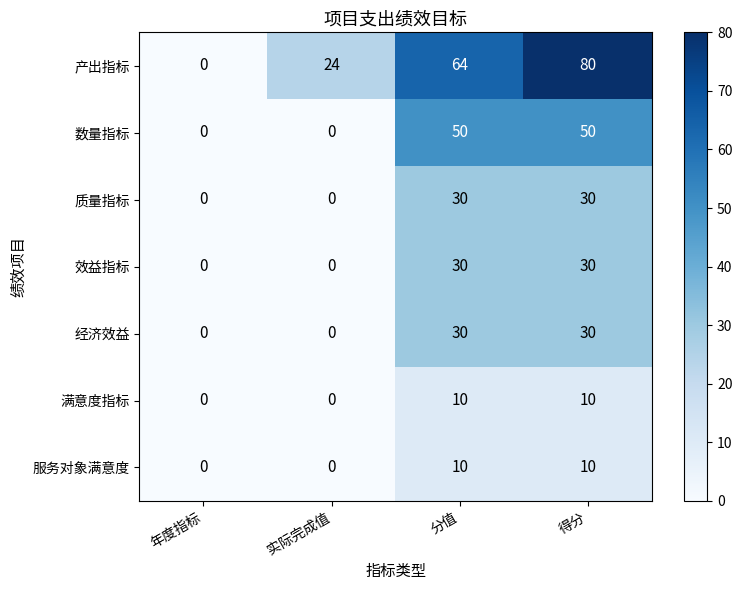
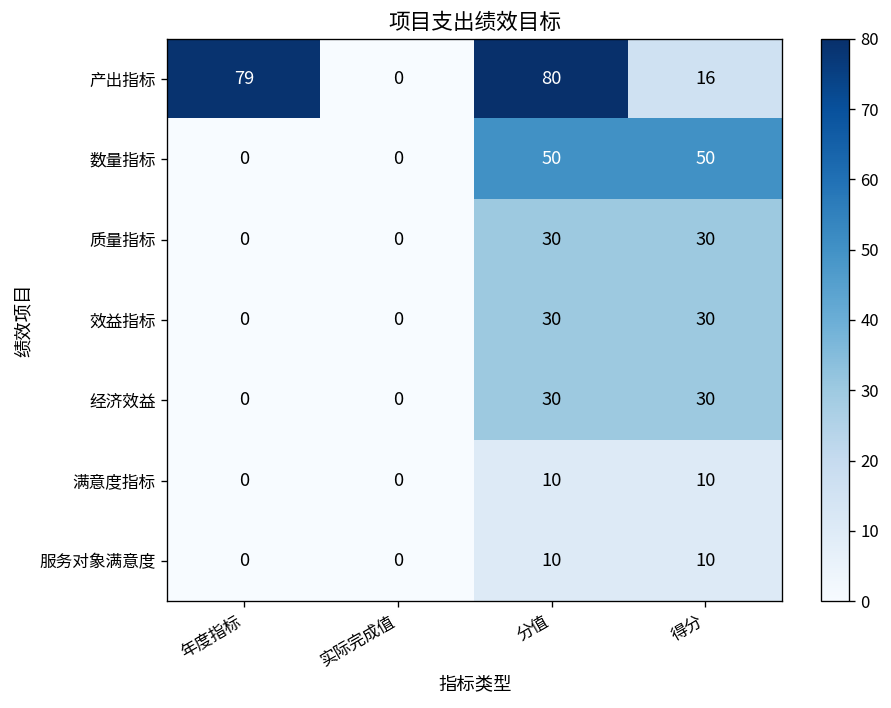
  {
    "产出指标": {
-     "年度指标": 0,
-     "实际完成值": 24,
-     "分值": 64,
-     "得分": 80
+     "年度指标": 79,
+     "实际完成值": 0,
+     "分值": 80,
+     "得分": 16
    },
    "数量指标": {
      "年度指标": 0,
      "实际完成值": 0,
      "分值": 50,
      "得分": 50
    },
    "质量指标": {
      "年度指标": 0,
      "实际完成值": 0,
      "分值": 30,
      "得分": 30
    },
    "效益指标": {
      "年度指标": 0,
      "实际完成值": 0,
      "分值": 30,
      "得分": 30
    },
    "经济效益": {
      "年度指标": 0,
      "实际完成值": 0,
      "分值": 30,
      "得分": 30
    },
    "满意度指标": {
      "年度指标": 0,
      "实际完成值": 0,
      "分值": 10,
      "得分": 10
    },
    "服务对象满意度": {
      "年度指标": 0,
      "实际完成值": 0,
      "分值": 10,
      "得分": 10
    }
  }
